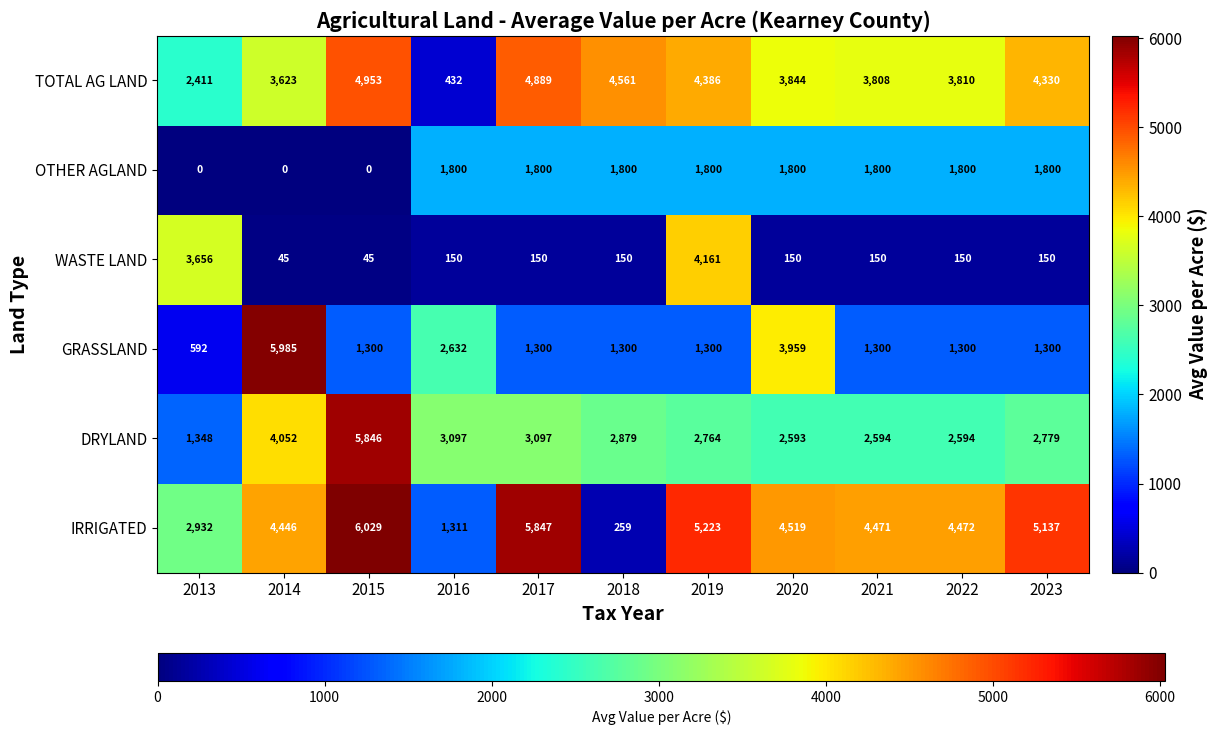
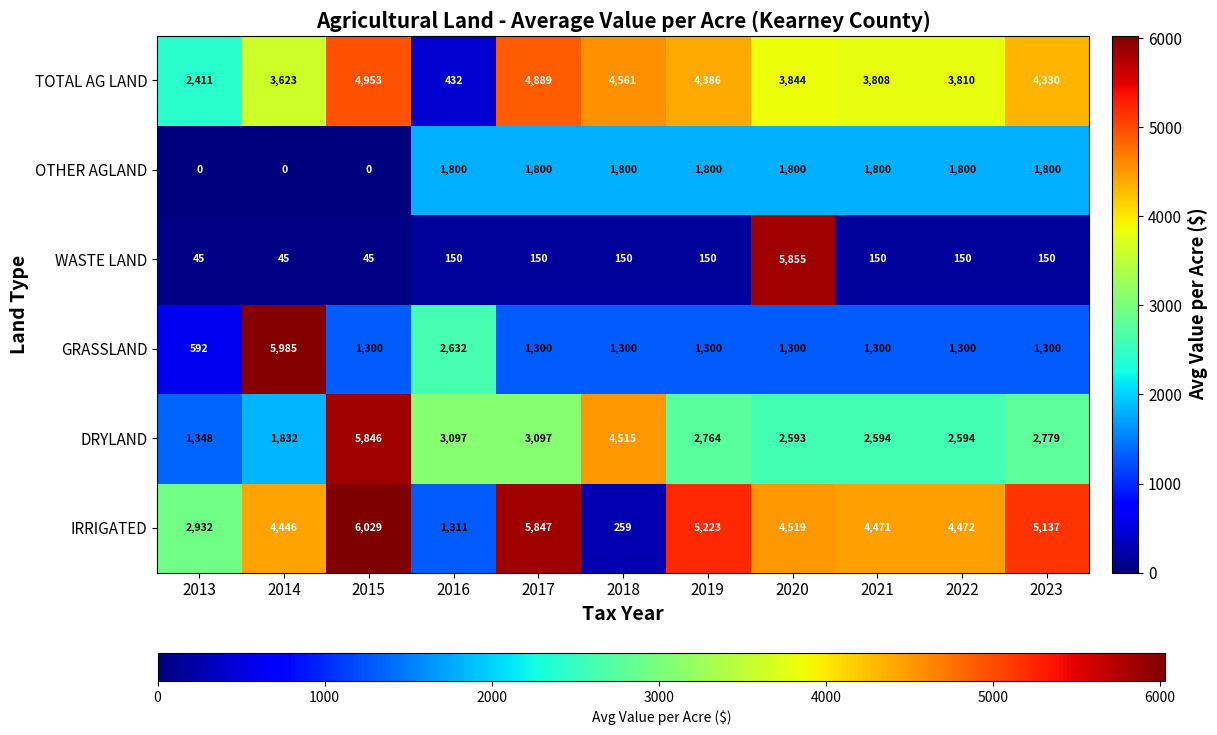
  {
    "TOTAL AG LAND": {
      "2013": "2,411",
      "2014": "3,623",
      "2015": "4,953",
      "2016": "432",
      "2017": "4,889",
      "2018": "4,561",
      "2019": "4,386",
      "2020": "3,844",
      "2021": "3,808",
      "2022": "3,810",
      "2023": "4,330"
    },
    "OTHER AGLAND": {
      "2013": "0",
      "2014": "0",
      "2015": "0",
      "2016": "1,800",
      "2017": "1,800",
      "2018": "1,800",
      "2019": "1,800",
      "2020": "1,800",
      "2021": "1,800",
      "2022": "1,800",
      "2023": "1,800"
    },
    "WASTE LAND": {
-     "2013": "3,656",
+     "2013": "45",
      "2014": "45",
      "2015": "45",
      "2016": "150",
      "2017": "150",
      "2018": "150",
-     "2019": "4,161",
-     "2020": "150",
+     "2019": "150",
+     "2020": "5,855",
      "2021": "150",
      "2022": "150",
      "2023": "150"
    },
    "GRASSLAND": {
      "2013": "592",
      "2014": "5,985",
      "2015": "1,300",
      "2016": "2,632",
      "2017": "1,300",
      "2018": "1,300",
      "2019": "1,300",
-     "2020": "3,959",
+     "2020": "1,300",
      "2021": "1,300",
      "2022": "1,300",
      "2023": "1,300"
    },
    "DRYLAND": {
      "2013": "1,348",
-     "2014": "4,052",
+     "2014": "1,832",
      "2015": "5,846",
      "2016": "3,097",
      "2017": "3,097",
-     "2018": "2,879",
+     "2018": "4,515",
      "2019": "2,764",
      "2020": "2,593",
      "2021": "2,594",
      "2022": "2,594",
      "2023": "2,779"
    },
    "IRRIGATED": {
      "2013": "2,932",
      "2014": "4,446",
      "2015": "6,029",
      "2016": "1,311",
      "2017": "5,847",
      "2018": "259",
      "2019": "5,223",
      "2020": "4,519",
      "2021": "4,471",
      "2022": "4,472",
      "2023": "5,137"
    }
  }
